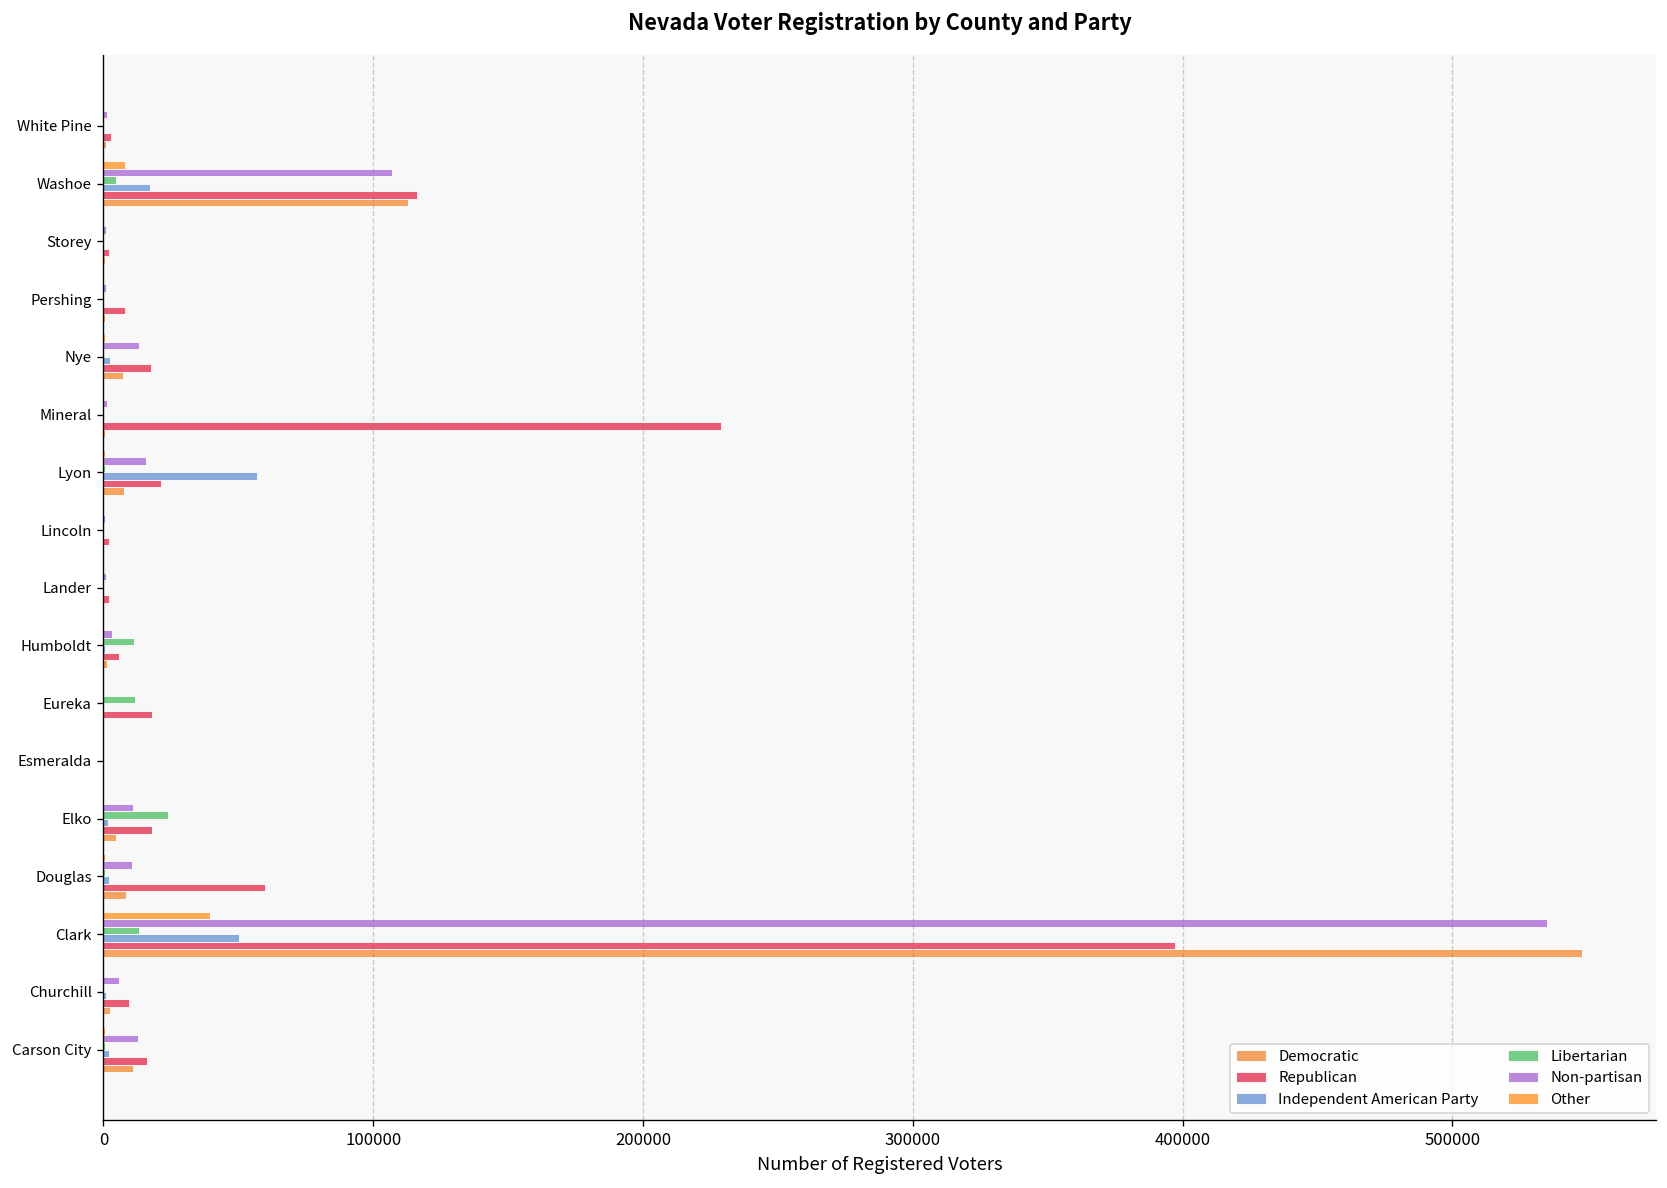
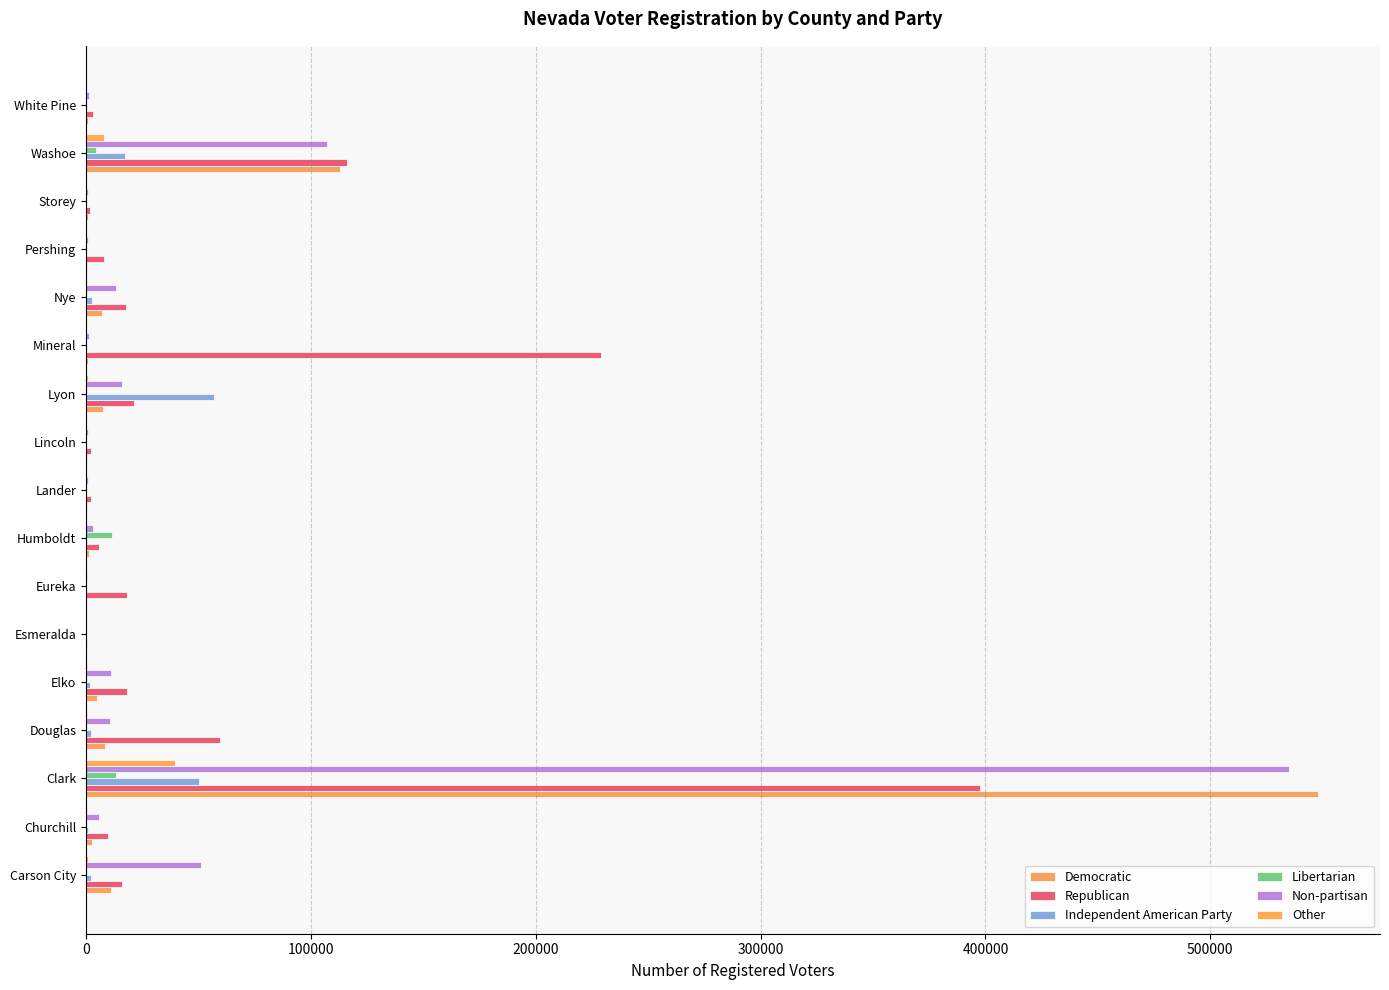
  {
    "Republican": {
      "White Pine": 3000,
      "Washoe": 116000,
      "Storey": 2000,
      "Pershing": 8000,
      "Nye": 18000,
      "Mineral": 229000,
      "Lyon": 21000,
      "Lincoln": 2000,
      "Lander": 2000,
      "Humboldt": 6000,
      "Eureka": 18000,
      "Elko": 18000,
      "Douglas": 60000,
      "Clark": 397000,
      "Churchill": 10000,
      "Carson City": 16000
    },
    "Independent American Party": {
      "Washoe": 17000,
      "Nye": 2000,
      "Lyon": 57000,
      "Elko": 2000,
      "Douglas": 2000,
      "Clark": 50000,
      "Carson City": 2000
    },
    "Libertarian": {
      "Washoe": 5000,
      "Humboldt": 12000,
-     "Eureka": 12000,
-     "Elko": 24000,
+     "Eureka": 0,
+     "Elko": 0,
      "Clark": 13000
    },
    "Non-partisan": {
      "White Pine": 1000,
      "Washoe": 107000,
      "Nye": 13000,
      "Mineral": 1000,
      "Lyon": 16000,
      "Humboldt": 3000,
      "Elko": 11000,
      "Douglas": 11000,
      "Clark": 535000,
      "Churchill": 6000,
-     "Carson City": 13000
+     "Carson City": 51000
    }
  }
